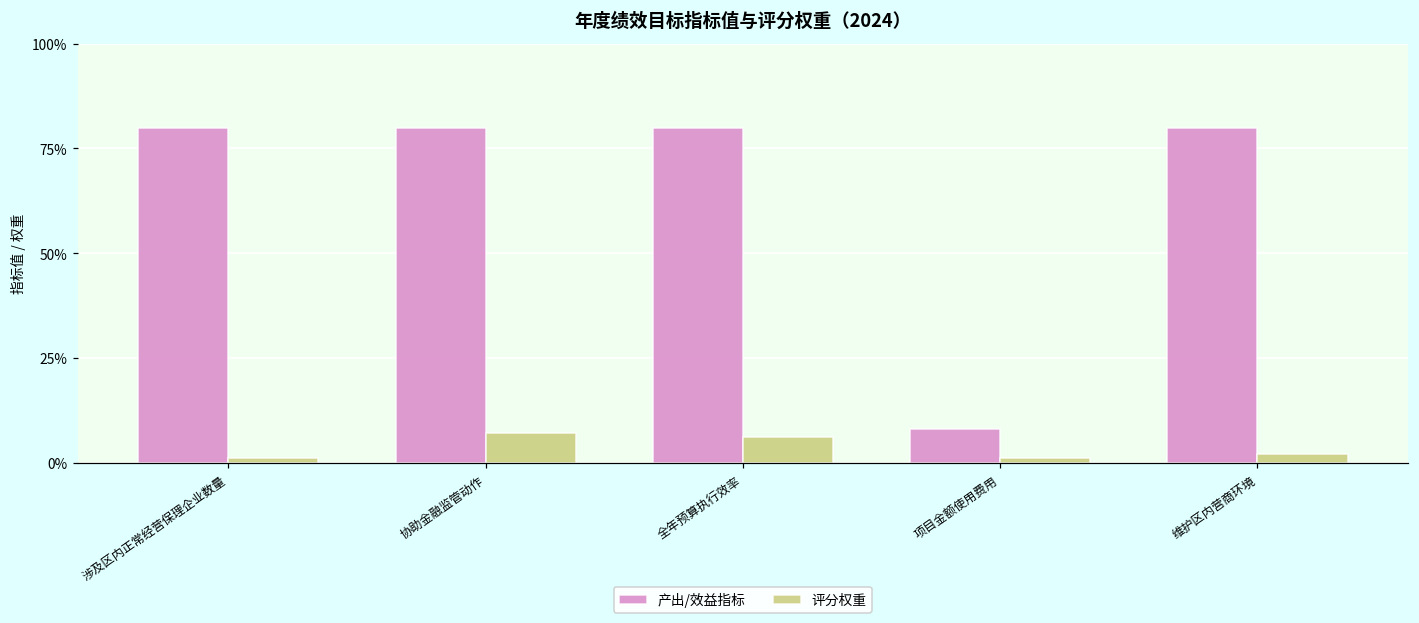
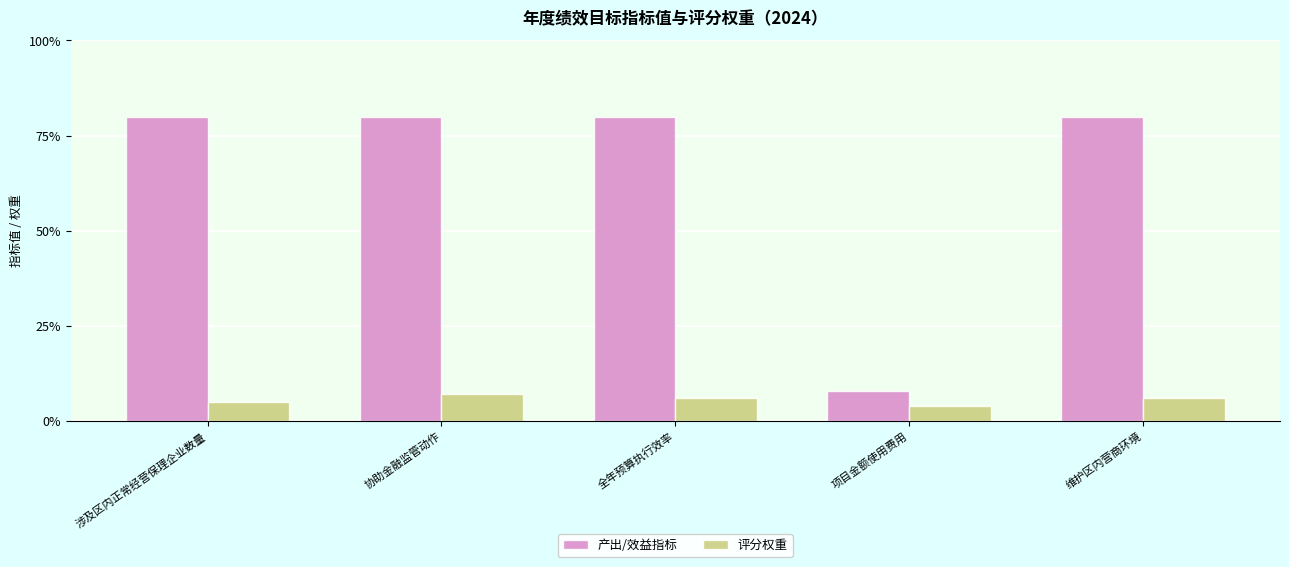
  {
    "产出/效益指标": {
      "涉及区内正常经营保理企业数量": "80%",
      "协助金融监管动作": "80%",
      "全年预算执行效率": "80%",
      "项目金额使用费用": "8%",
      "维护区内营商环境": "80%"
    },
    "评分权重": {
-     "涉及区内正常经营保理企业数量": "1%",
+     "涉及区内正常经营保理企业数量": "5%",
      "协助金融监管动作": "7%",
      "全年预算执行效率": "6%",
-     "项目金额使用费用": "1%",
-     "维护区内营商环境": "2%"
+     "项目金额使用费用": "4%",
+     "维护区内营商环境": "6%"
    }
  }
